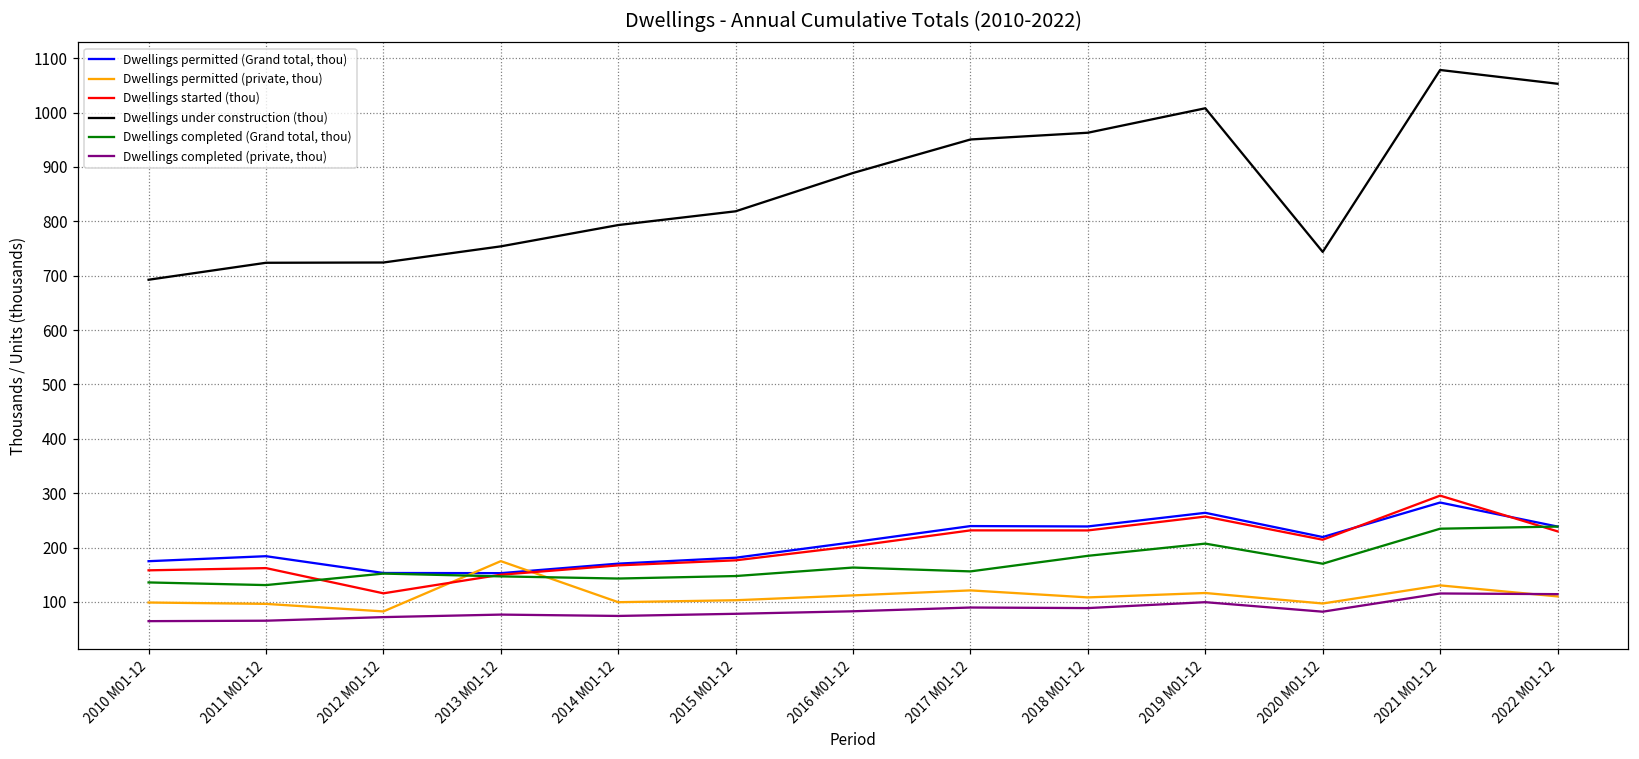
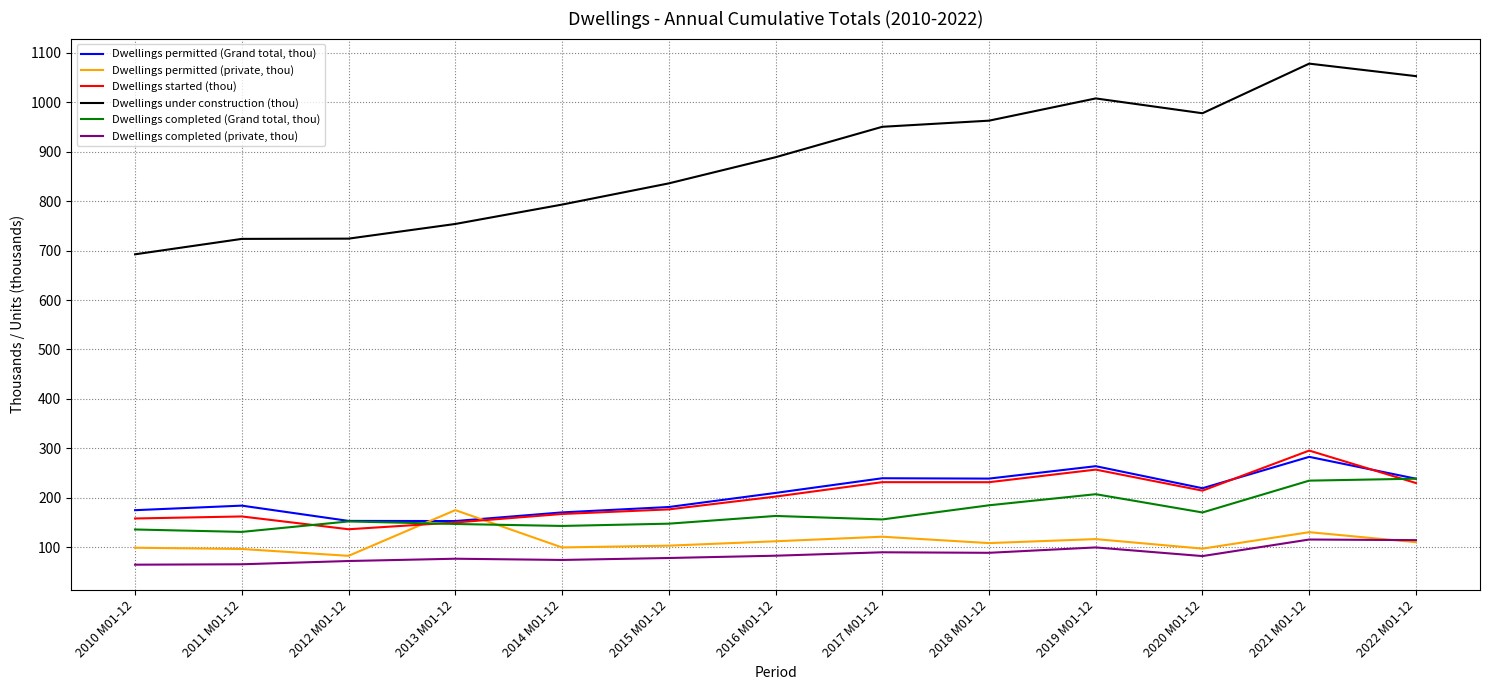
  {
    "Dwellings permitted (Grand total, thou)": {
      "2010 M01-12": 170,
      "2011 M01-12": 180,
      "2016 M01-12": 210,
      "2017 M01-12": 240,
      "2018 M01-12": 240,
      "2019 M01-12": 260,
      "2021 M01-12": 280
    },
    "Dwellings permitted (private, thou)": {
      "2010 M01-12": 100,
      "2011 M01-12": 100,
      "2012 M01-12": 80,
      "2013 M01-12": 180,
      "2014 M01-12": 100,
      "2015 M01-12": 100,
      "2016 M01-12": 110,
      "2017 M01-12": 120,
      "2018 M01-12": 110,
      "2019 M01-12": 120,
      "2020 M01-12": 100,
      "2021 M01-12": 130
    },
    "Dwellings started (thou)": {
      "2010 M01-12": 160,
      "2011 M01-12": 160,
-     "2012 M01-12": 120,
+     "2012 M01-12": 140,
      "2016 M01-12": 200,
      "2017 M01-12": 230,
      "2018 M01-12": 230,
      "2019 M01-12": 260,
      "2021 M01-12": 300,
      "2022 M01-12": 230
    },
    "Dwellings under construction (thou)": {
      "2010 M01-12": 690,
      "2011 M01-12": 720,
      "2012 M01-12": 720,
      "2013 M01-12": 750,
      "2014 M01-12": 790,
-     "2015 M01-12": 820,
+     "2015 M01-12": 840,
      "2016 M01-12": 890,
      "2017 M01-12": 950,
      "2018 M01-12": 960,
      "2019 M01-12": 1010,
-     "2020 M01-12": 740,
+     "2020 M01-12": 980,
      "2021 M01-12": 1080,
      "2022 M01-12": 1050
    },
    "Dwellings completed (Grand total, thou)": {
      "2010 M01-12": 140,
      "2011 M01-12": 130,
      "2014 M01-12": 140,
      "2015 M01-12": 150,
      "2016 M01-12": 160,
      "2017 M01-12": 160,
      "2018 M01-12": 180,
      "2019 M01-12": 210,
      "2020 M01-12": 170,
      "2021 M01-12": 230
    },
    "Dwellings completed (private, thou)": {
      "2010 M01-12": 60,
      "2011 M01-12": 70,
      "2012 M01-12": 70,
      "2013 M01-12": 80,
      "2014 M01-12": 70,
      "2015 M01-12": 80,
      "2016 M01-12": 80,
      "2017 M01-12": 90,
      "2018 M01-12": 90,
      "2019 M01-12": 100,
      "2020 M01-12": 80,
      "2021 M01-12": 120
    }
  }
